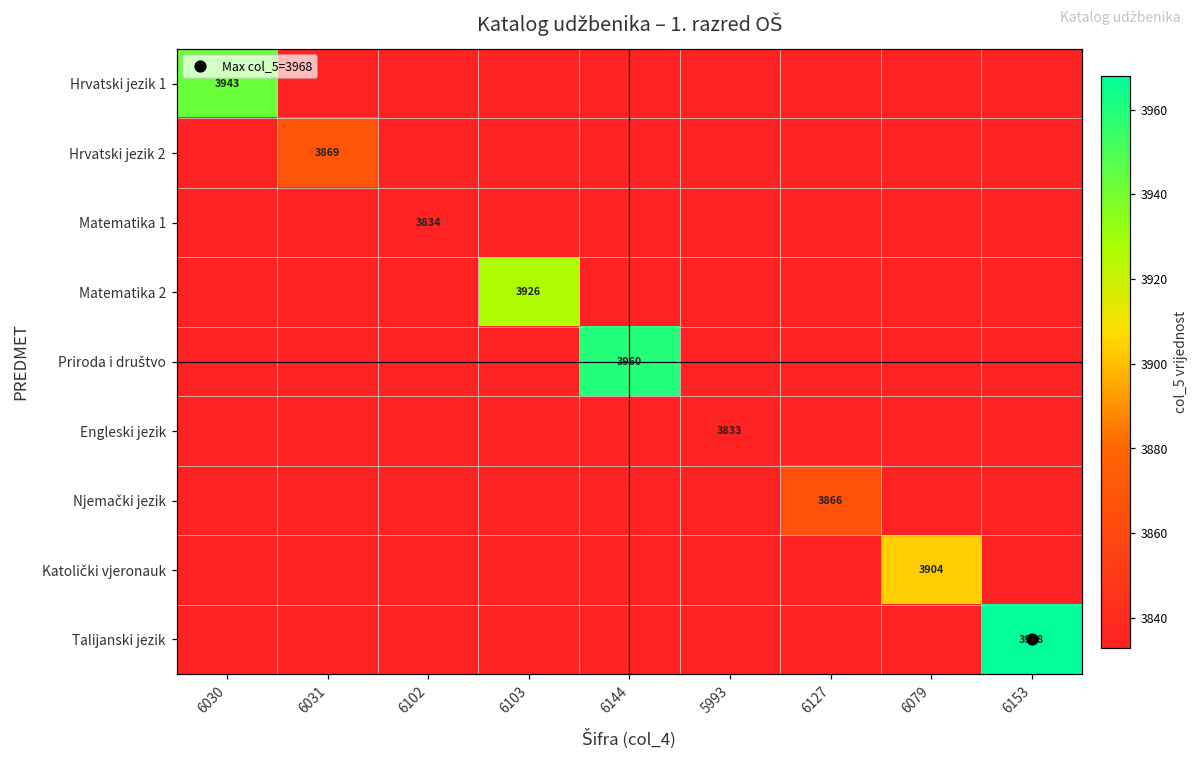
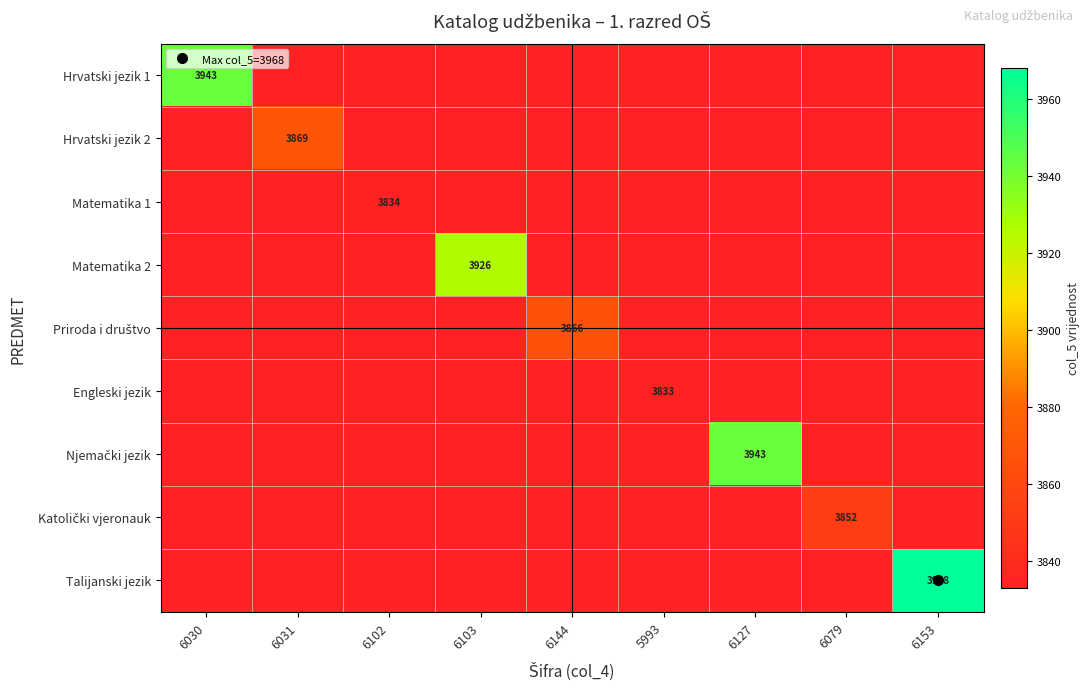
  {
    "Hrvatski jezik 1": {
      "6030": 3943
    },
    "Hrvatski jezik 2": {
      "6031": 3869
    },
    "Matematika 1": {
      "6102": 3834
    },
    "Matematika 2": {
      "6103": 3926
    },
    "Priroda i društvo": {
-     "6144": 3960
+     "6144": 3866
    },
    "Engleski jezik": {
      "5993": 3833
    },
    "Njemački jezik": {
-     "6127": 3866
+     "6127": 3943
    },
    "Katolički vjeronauk": {
-     "6079": 3904
+     "6079": 3852
    }
  }
